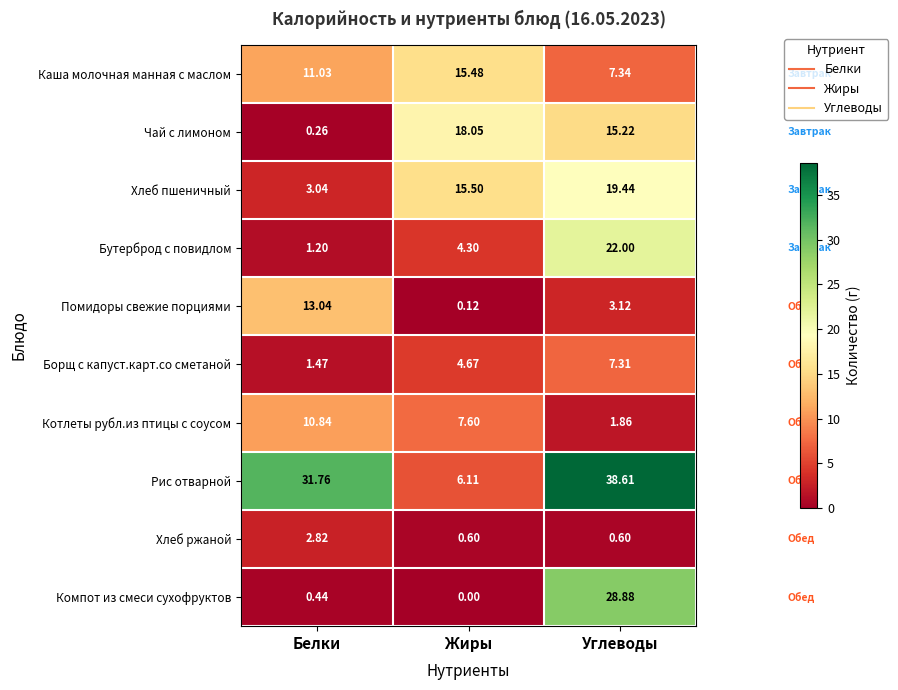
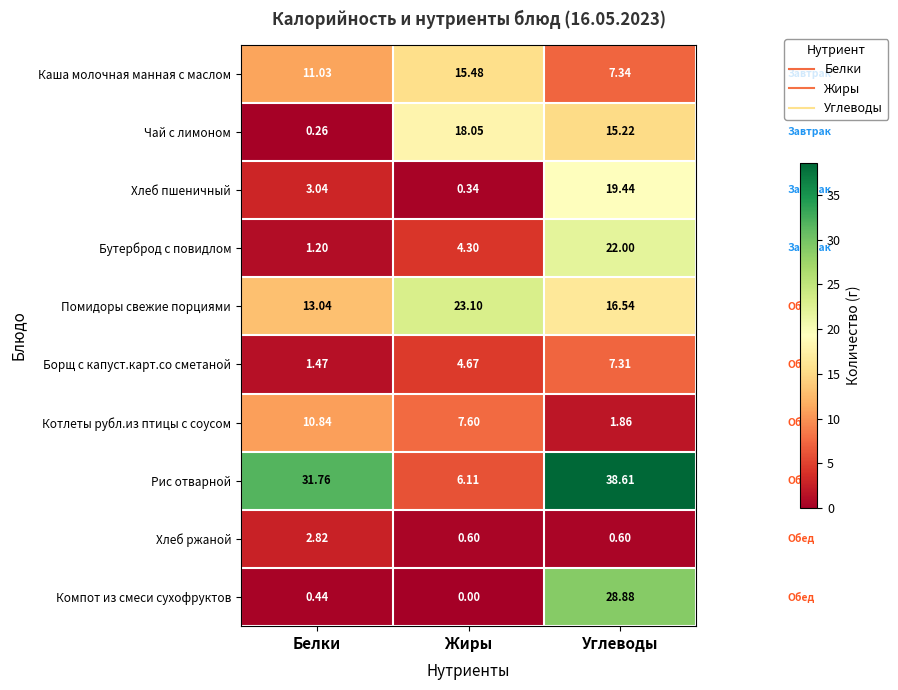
  {
    "Каша молочная манная с маслом": {
      "Белки": 11.03,
      "Жиры": 15.48,
      "Углеводы": 7.34
    },
    "Чай с лимоном": {
      "Белки": 0.26,
      "Жиры": 18.05,
      "Углеводы": 15.22
    },
    "Хлеб пшеничный": {
      "Белки": 3.04,
-     "Жиры": 15.50,
+     "Жиры": 0.34,
      "Углеводы": 19.44
    },
    "Бутерброд с повидлом": {
      "Белки": 1.20,
      "Жиры": 4.30,
      "Углеводы": 22.00
    },
    "Помидоры свежие порциями": {
      "Белки": 13.04,
-     "Жиры": 0.12,
-     "Углеводы": 3.12
+     "Жиры": 23.10,
+     "Углеводы": 16.54
    },
    "Борщ с капуст.карт.со сметаной": {
      "Белки": 1.47,
      "Жиры": 4.67,
      "Углеводы": 7.31
    },
    "Котлеты рубл.из птицы с соусом": {
      "Белки": 10.84,
      "Жиры": 7.60,
      "Углеводы": 1.86
    },
    "Рис отварной": {
      "Белки": 31.76,
      "Жиры": 6.11,
      "Углеводы": 38.61
    },
    "Хлеб ржаной": {
      "Белки": 2.82,
      "Жиры": 0.60,
      "Углеводы": 0.60
    },
    "Компот из смеси сухофруктов": {
      "Белки": 0.44,
      "Жиры": 0.00,
      "Углеводы": 28.88
    }
  }
